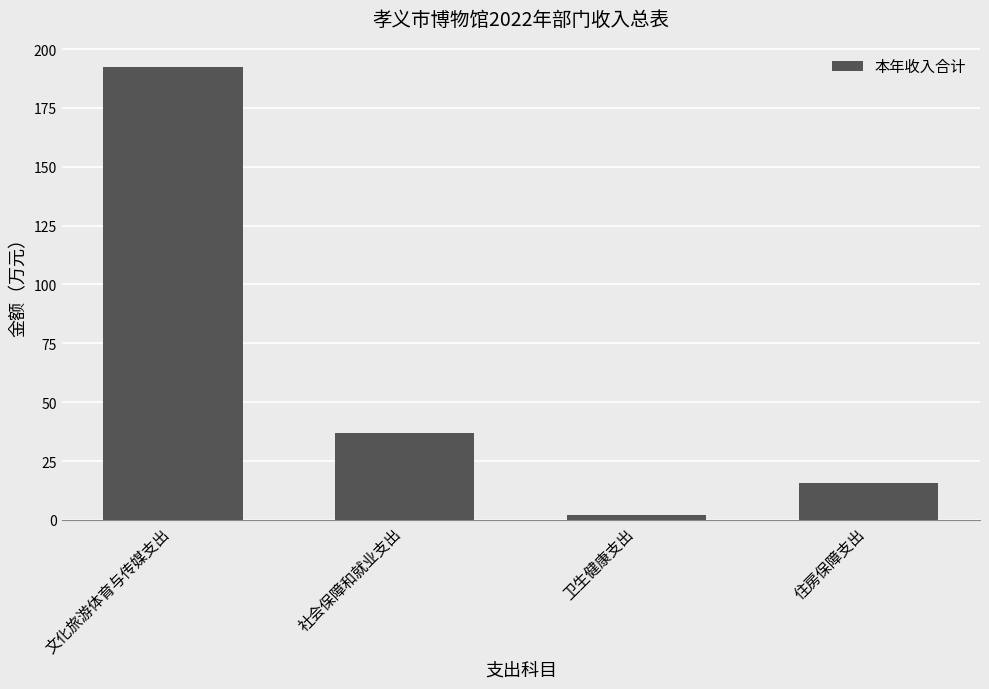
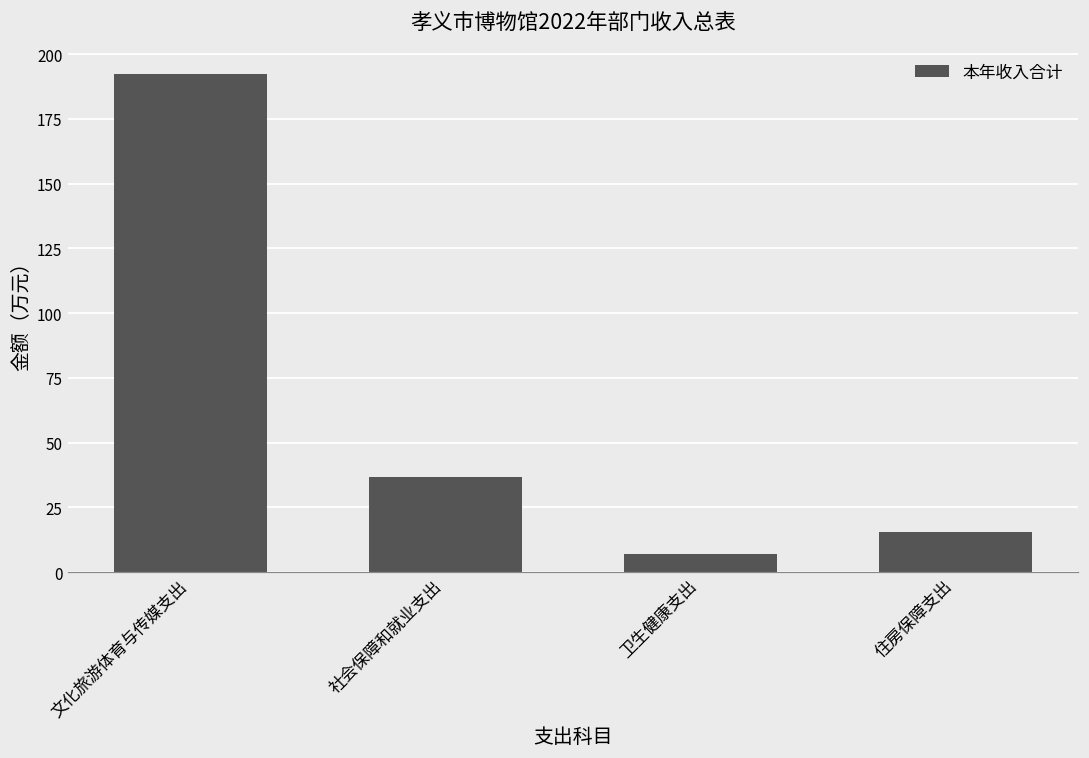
  {
    "文化旅游体育与传媒支出": 192,
    "社会保障和就业支出": 37,
-   "卫生健康支出": 2,
+   "卫生健康支出": 7,
    "住房保障支出": 16
  }
